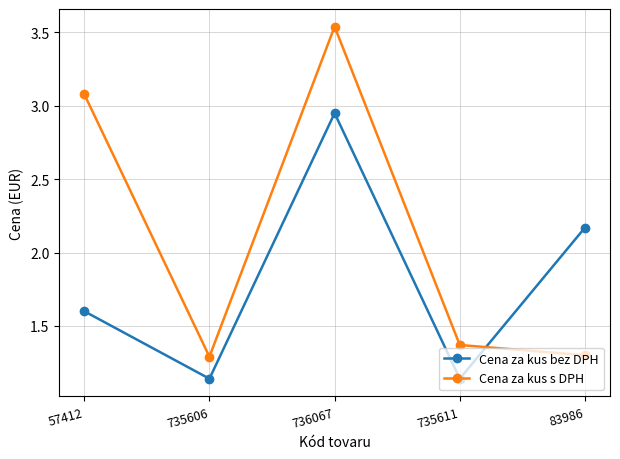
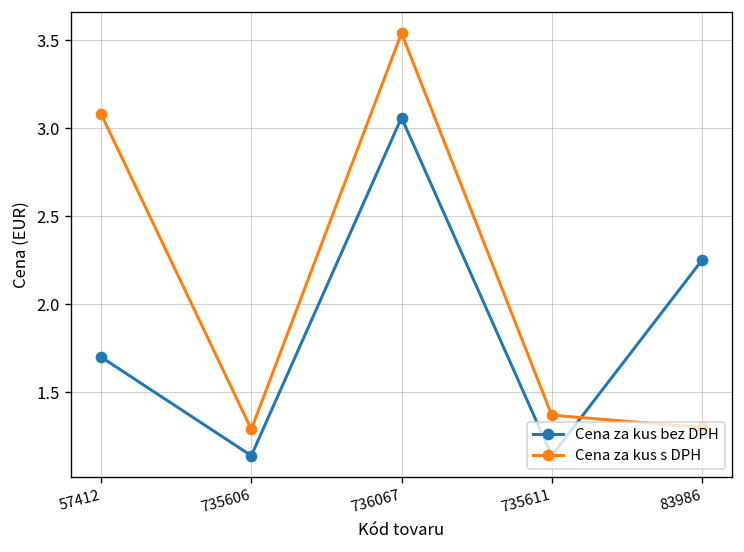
  {
    "Cena za kus bez DPH": {
-     "57412": 1.6,
+     "57412": 1.7,
      "735606": 1.14,
-     "736067": 2.95,
-     "83986": 2.17
+     "736067": 3.06,
+     "83986": 2.25
    },
    "Cena za kus s DPH": {
      "57412": 3.08,
      "735606": 1.29,
      "736067": 3.54,
      "735611": 1.37
    }
  }
